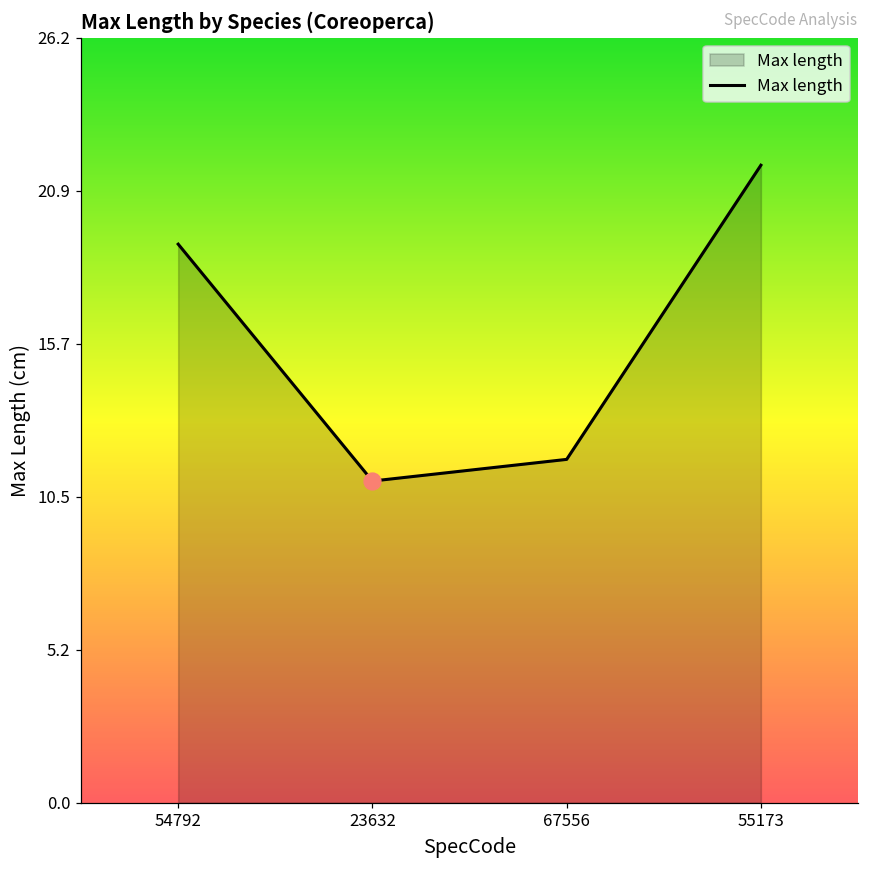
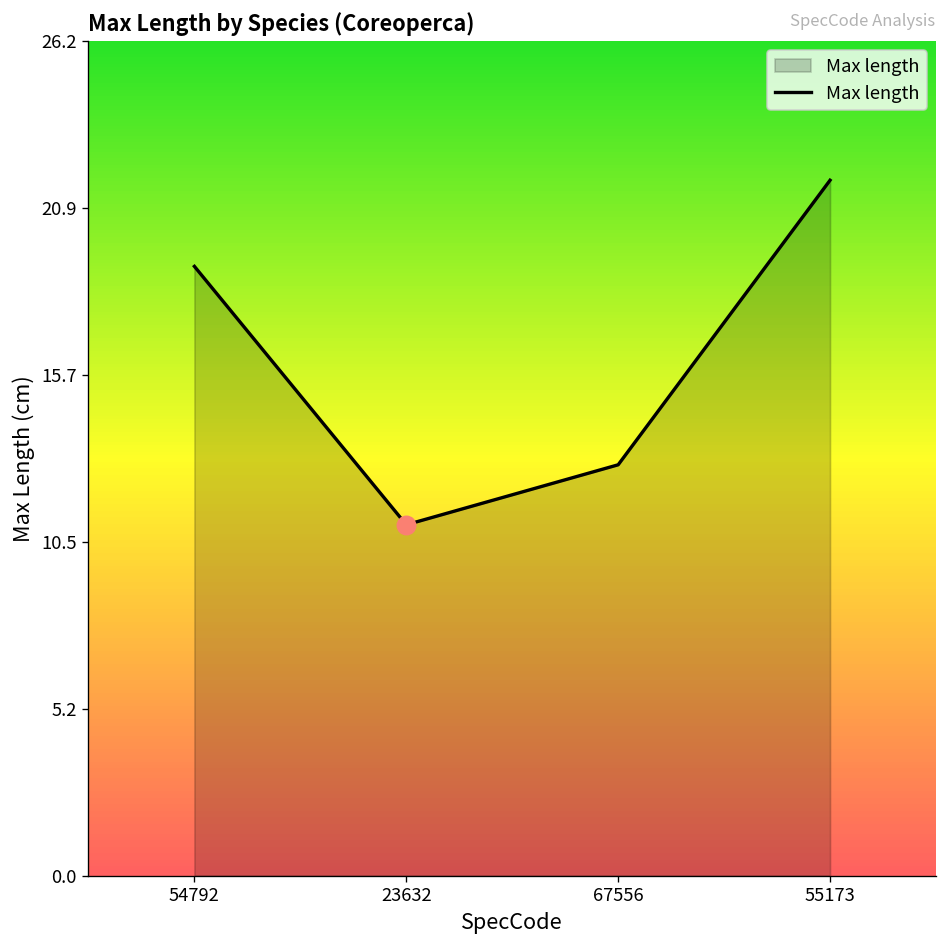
  {
    "Max length": {
      "54792": 19.1,
-     "67556": 11.7,
+     "67556": 12.9,
      "55173": 21.8
    }
  }
